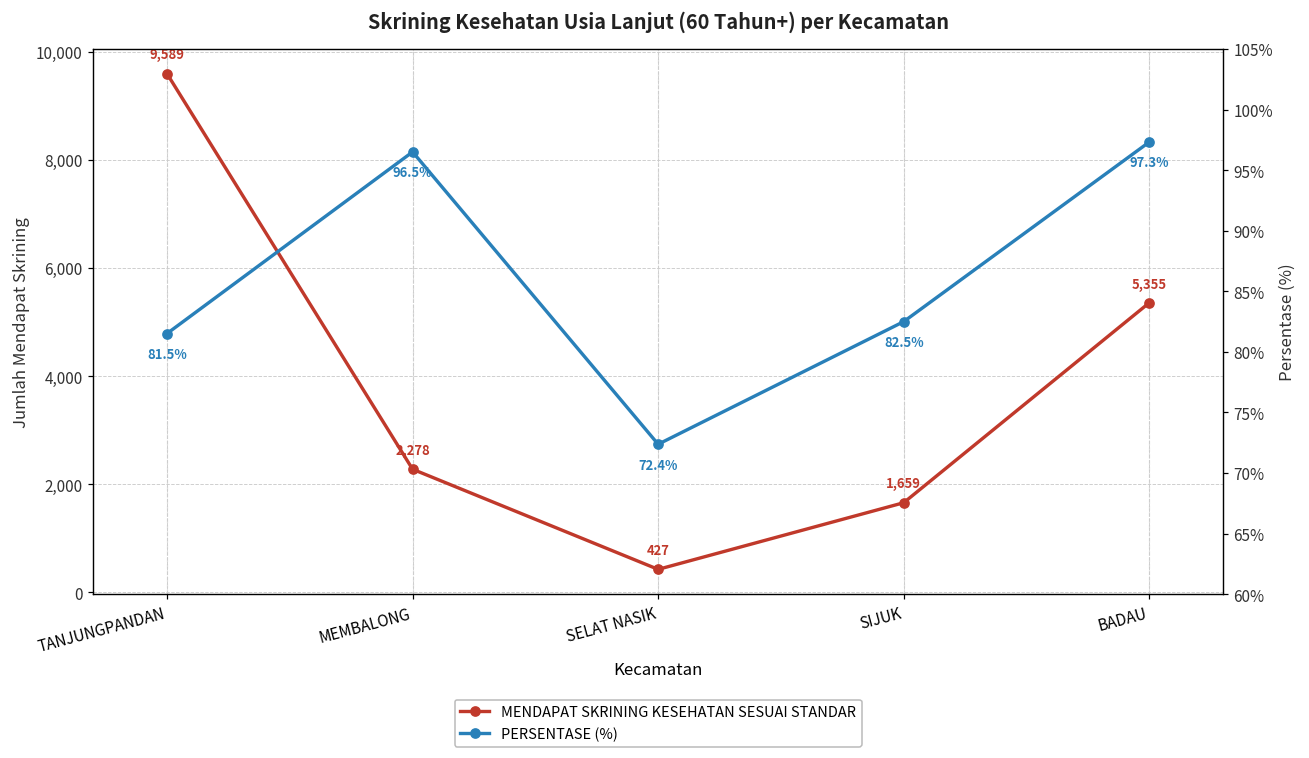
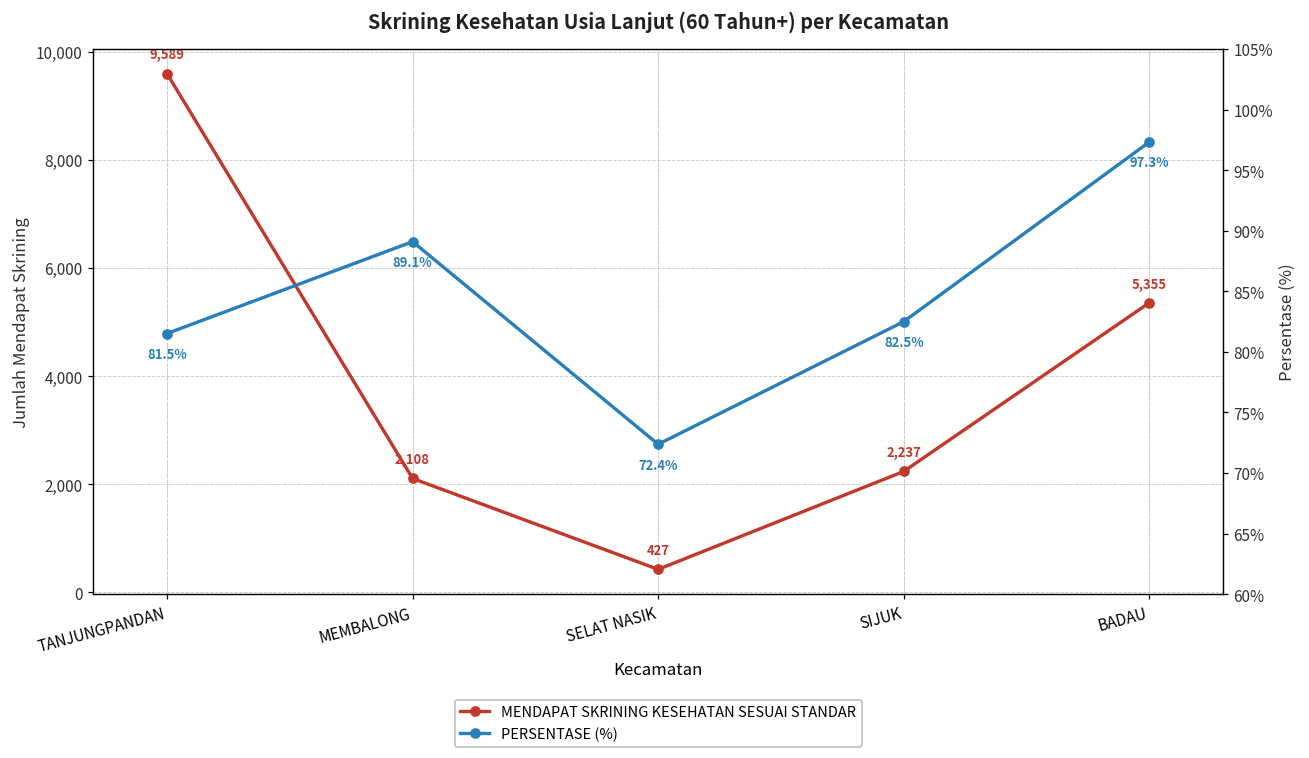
  {
    "MENDAPAT SKRINING KESEHATAN SESUAI STANDAR": {
      "TANJUNGPANDAN": "9,589",
-     "MEMBALONG": "2,278",
+     "MEMBALONG": "2,108",
      "SELAT NASIK": "427",
-     "SIJUK": "1,659",
+     "SIJUK": "2,237",
      "BADAU": "5,355"
    },
    "PERSENTASE (%)": {
      "TANJUNGPANDAN": "81.5%",
-     "MEMBALONG": "96.5%",
+     "MEMBALONG": "89.1%",
      "SELAT NASIK": "72.4%",
      "SIJUK": "82.5%",
      "BADAU": "97.3%"
    }
  }
